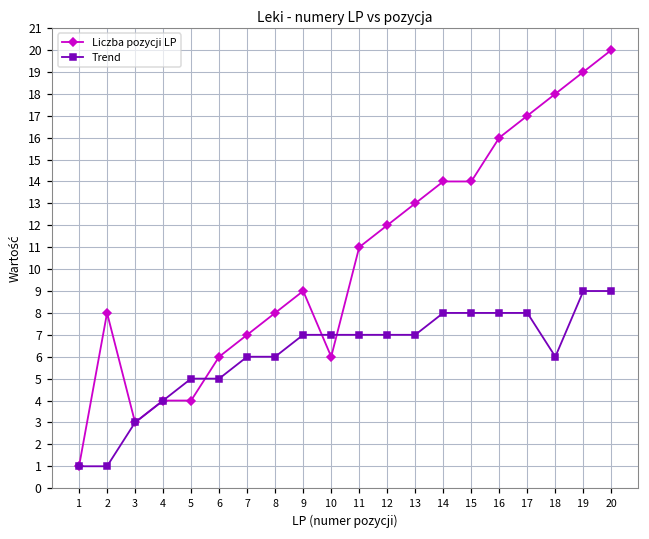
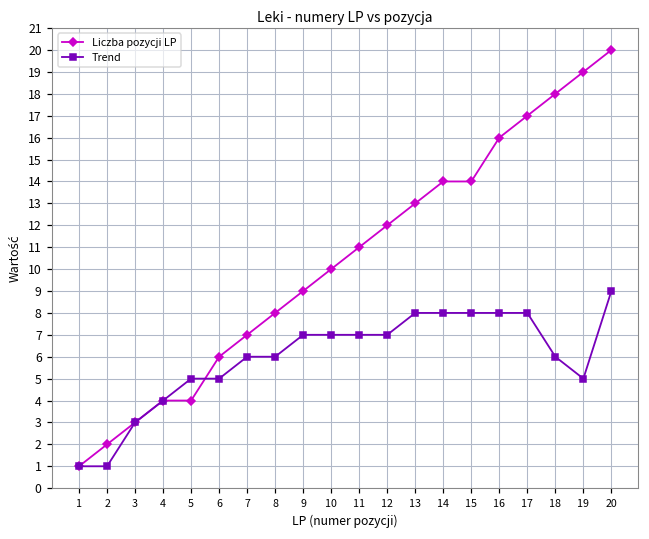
  {
    "Liczba pozycji LP": {
-     "2": 8,
+     "2": 2,
      "5": 4,
      "6": 6,
      "7": 7,
      "8": 8,
      "9": 9,
-     "10": 6,
+     "10": 10,
      "11": 11,
      "12": 12,
      "13": 13,
      "14": 14,
      "15": 14,
      "16": 16,
      "17": 17,
      "18": 18,
      "19": 19,
      "20": 20
    },
    "Trend": {
      "2": 1,
      "5": 5,
      "6": 5,
      "7": 6,
      "8": 6,
      "9": 7,
      "10": 7,
      "11": 7,
      "12": 7,
-     "13": 7,
+     "13": 8,
      "14": 8,
      "15": 8,
      "16": 8,
      "17": 8,
      "18": 6,
-     "19": 9,
+     "19": 5,
      "20": 9
    }
  }
